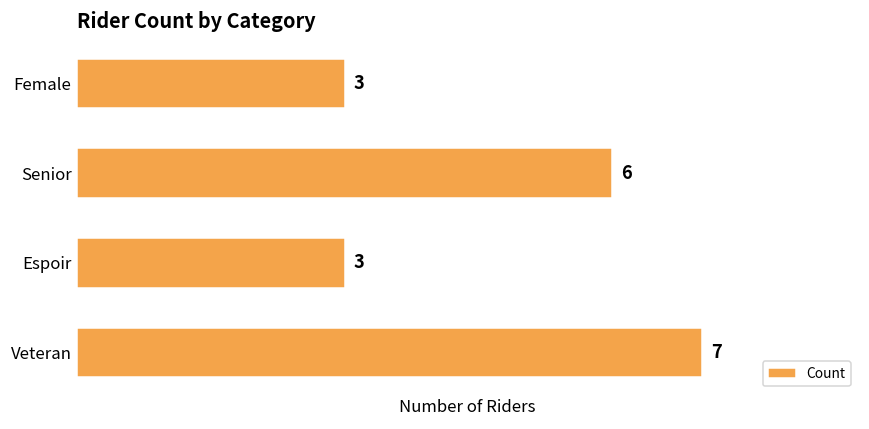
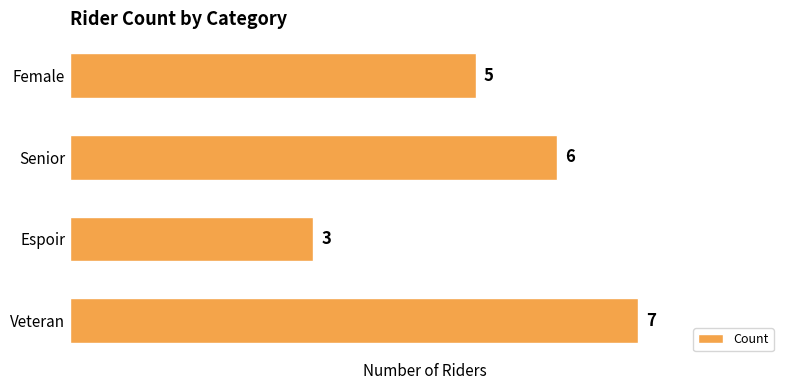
  {
-   "Female": 3,
+   "Female": 5,
    "Senior": 6,
    "Espoir": 3,
    "Veteran": 7
  }
